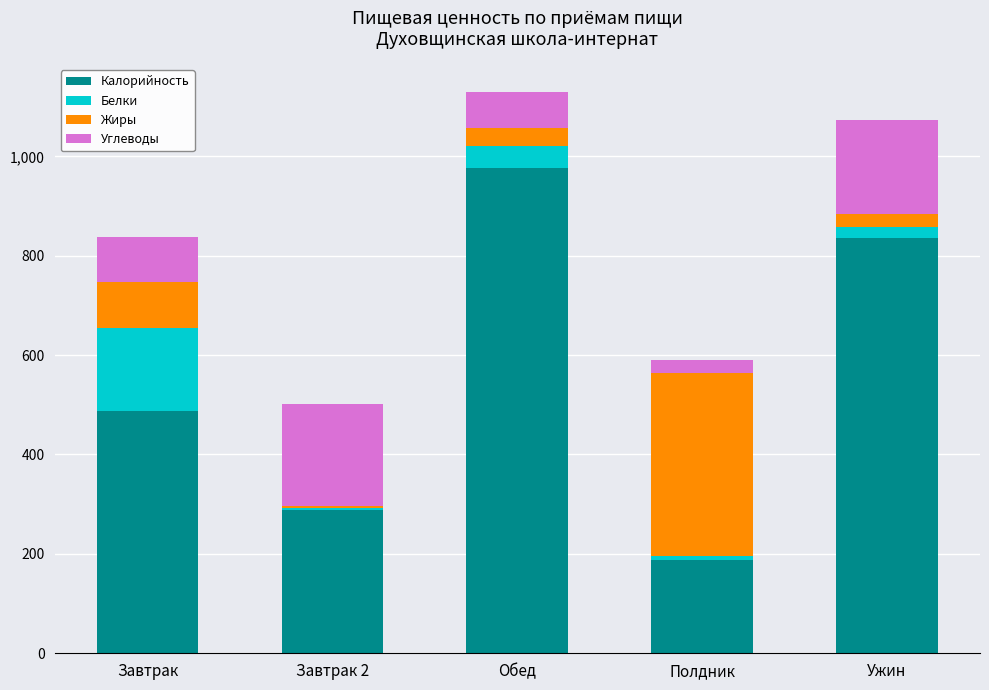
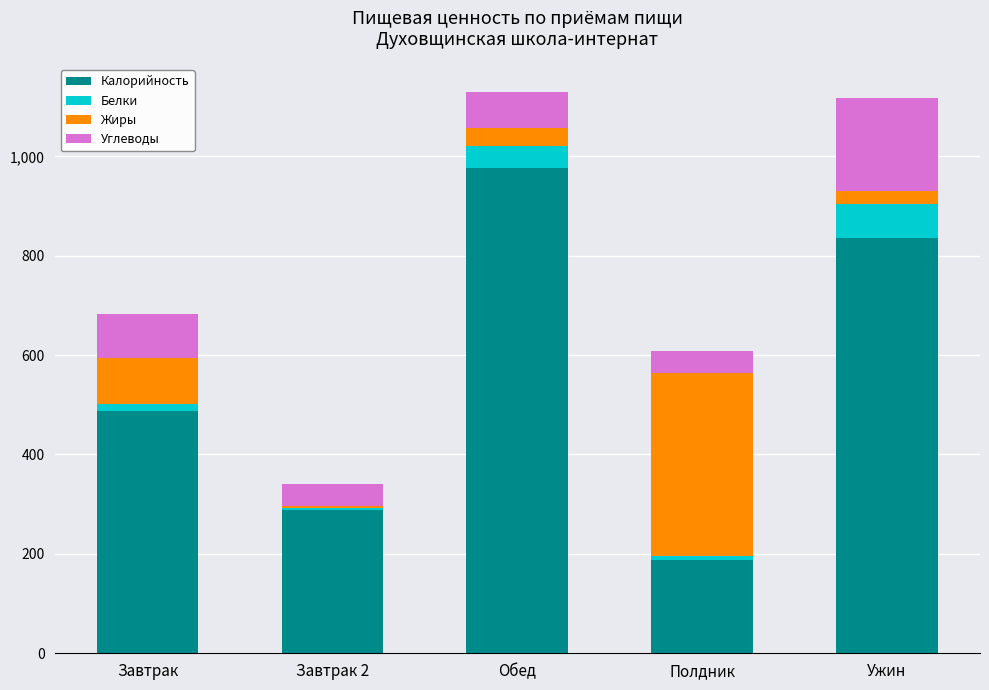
  {
    "Калорийность": {
      "Завтрак": 490,
      "Завтрак 2": 290,
      "Обед": 980,
      "Полдник": 190,
      "Ужин": 840
    },
    "Белки": {
-     "Завтрак": 170,
+     "Завтрак": 10,
      "Обед": 40,
      "Полдник": 10,
-     "Ужин": 20
+     "Ужин": 70
    },
    "Жиры": {
      "Завтрак": 90,
      "Обед": 40,
      "Полдник": 370,
      "Ужин": 30
    },
    "Углеводы": {
      "Завтрак": 90,
-     "Завтрак 2": 210,
+     "Завтрак 2": 50,
      "Обед": 70,
-     "Полдник": 30,
+     "Полдник": 40,
      "Ужин": 190
    }
  }
